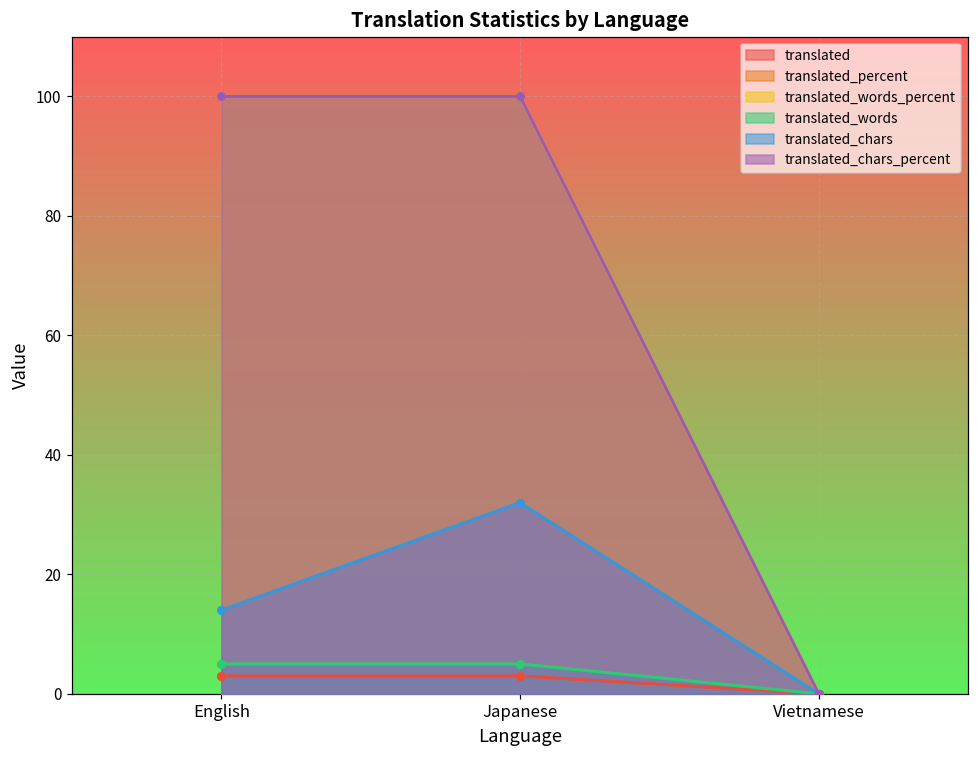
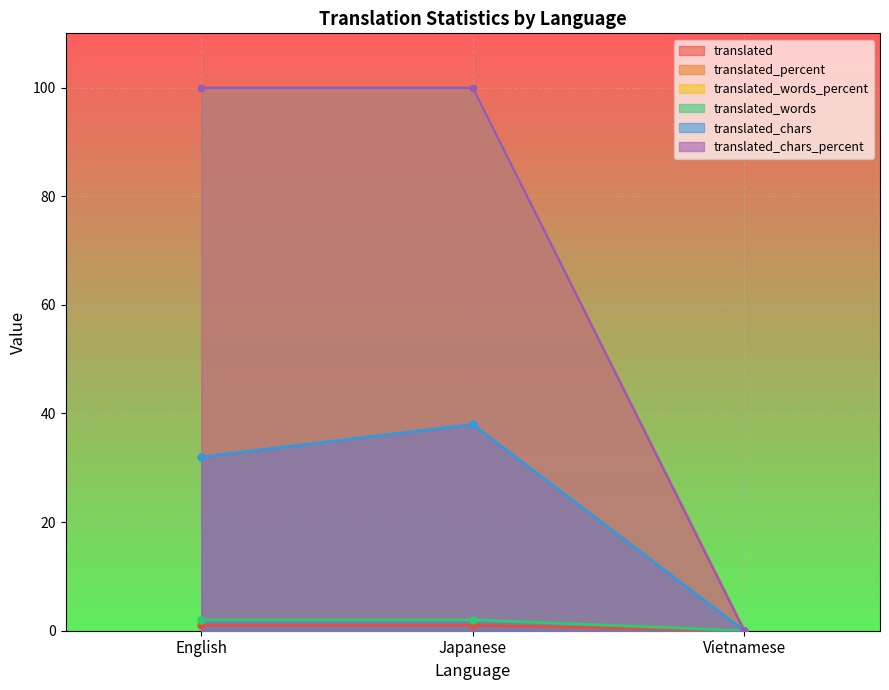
  {
    "translated": {
-     "English": 3,
-     "Japanese": 3
+     "English": 1,
+     "Japanese": 1
    },
    "translated_chars_percent": {
      "English": 100,
      "Japanese": 100
    },
    "translated_words": {
-     "English": 5,
-     "Japanese": 5
+     "English": 2,
+     "Japanese": 2
    },
    "translated_chars": {
-     "English": 14,
-     "Japanese": 32
+     "English": 32,
+     "Japanese": 38
    }
  }
